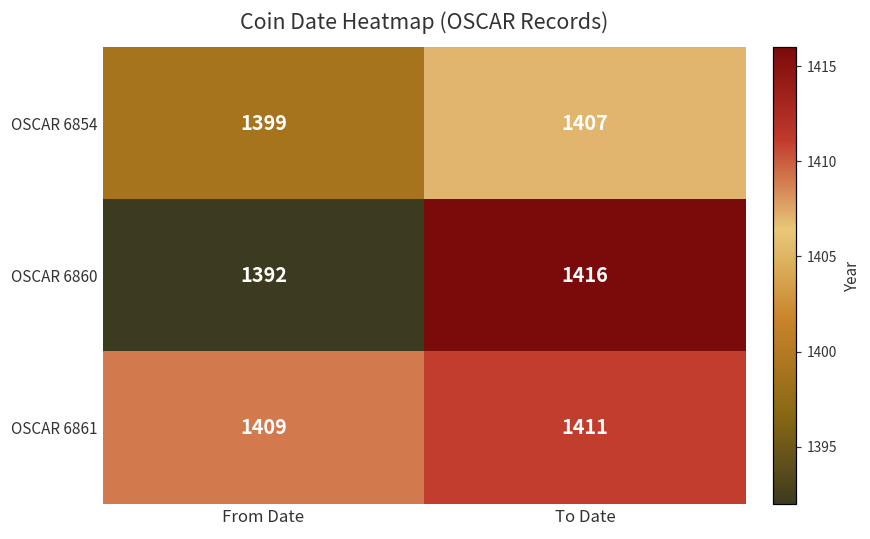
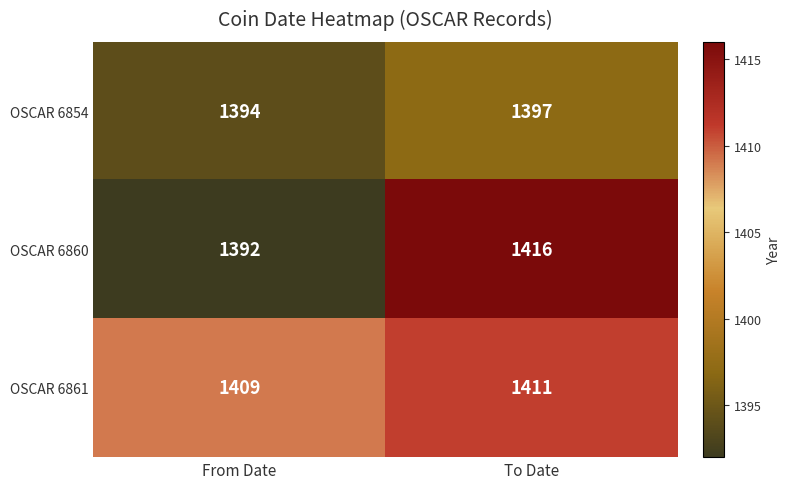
  {
    "OSCAR 6854": {
-     "From Date": 1399,
-     "To Date": 1407
+     "From Date": 1394,
+     "To Date": 1397
    },
    "OSCAR 6860": {
      "From Date": 1392,
      "To Date": 1416
    },
    "OSCAR 6861": {
      "From Date": 1409,
      "To Date": 1411
    }
  }
